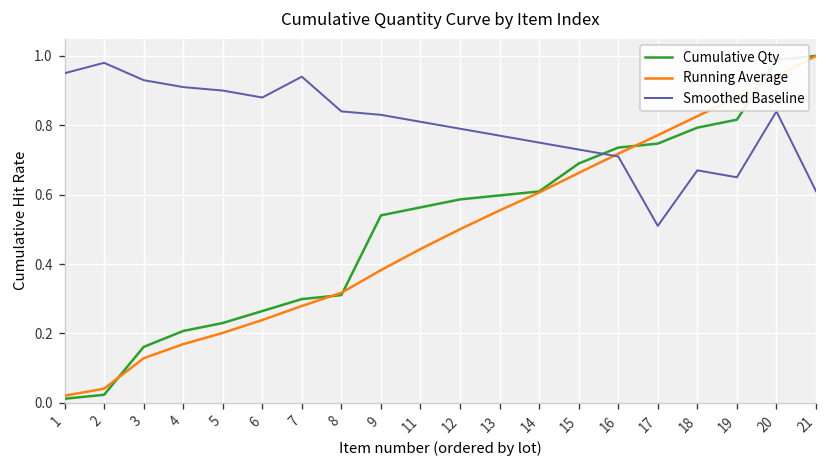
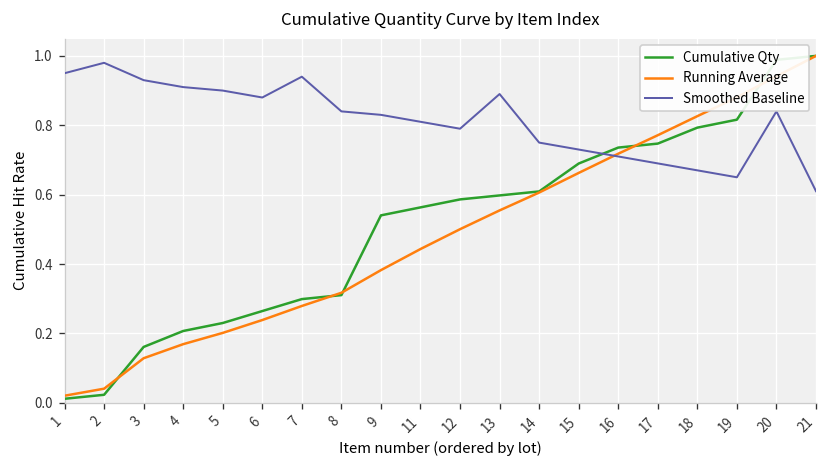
  {
    "Cumulative Qty": {
      "2": 0.02,
      "3": 0.16,
      "4": 0.21,
      "5": 0.23,
      "6": 0.26,
      "7": 0.30,
      "9": 0.54,
      "11": 0.56,
      "12": 0.59,
      "13": 0.60,
      "15": 0.69,
      "16": 0.74,
      "17": 0.75,
      "18": 0.79,
      "19": 0.82
    },
    "Running Average": {
      "2": 0.04,
      "3": 0.13,
      "4": 0.17,
      "5": 0.20,
      "6": 0.24,
      "7": 0.28,
      "9": 0.38,
      "11": 0.44,
      "12": 0.50,
      "13": 0.55,
      "15": 0.66,
      "17": 0.77,
      "18": 0.83
    },
    "Smoothed Baseline": {
      "1": 0.95,
      "2": 0.98,
      "3": 0.93,
      "4": 0.91,
      "5": 0.90,
      "6": 0.88,
      "7": 0.94,
      "8": 0.84,
      "9": 0.83,
      "11": 0.81,
      "12": 0.79,
-     "13": 0.77,
+     "13": 0.89,
      "14": 0.75,
      "15": 0.73,
-     "17": 0.51,
+     "17": 0.69,
      "18": 0.67,
      "19": 0.65,
      "20": 0.84,
      "21": 0.61
    }
  }
